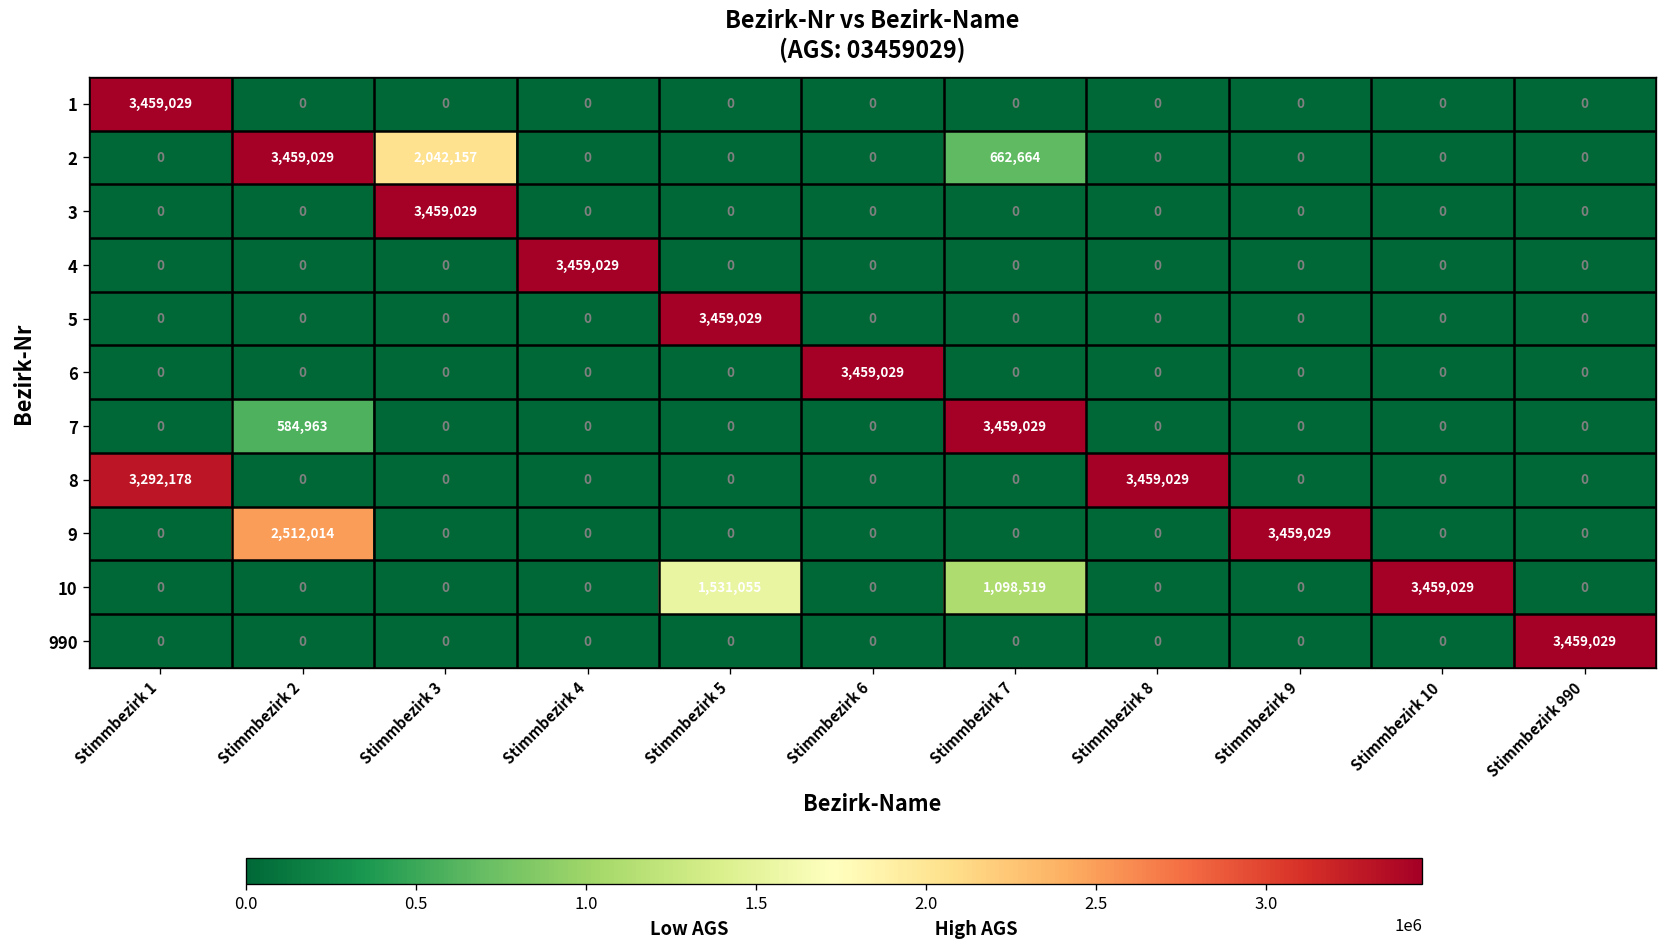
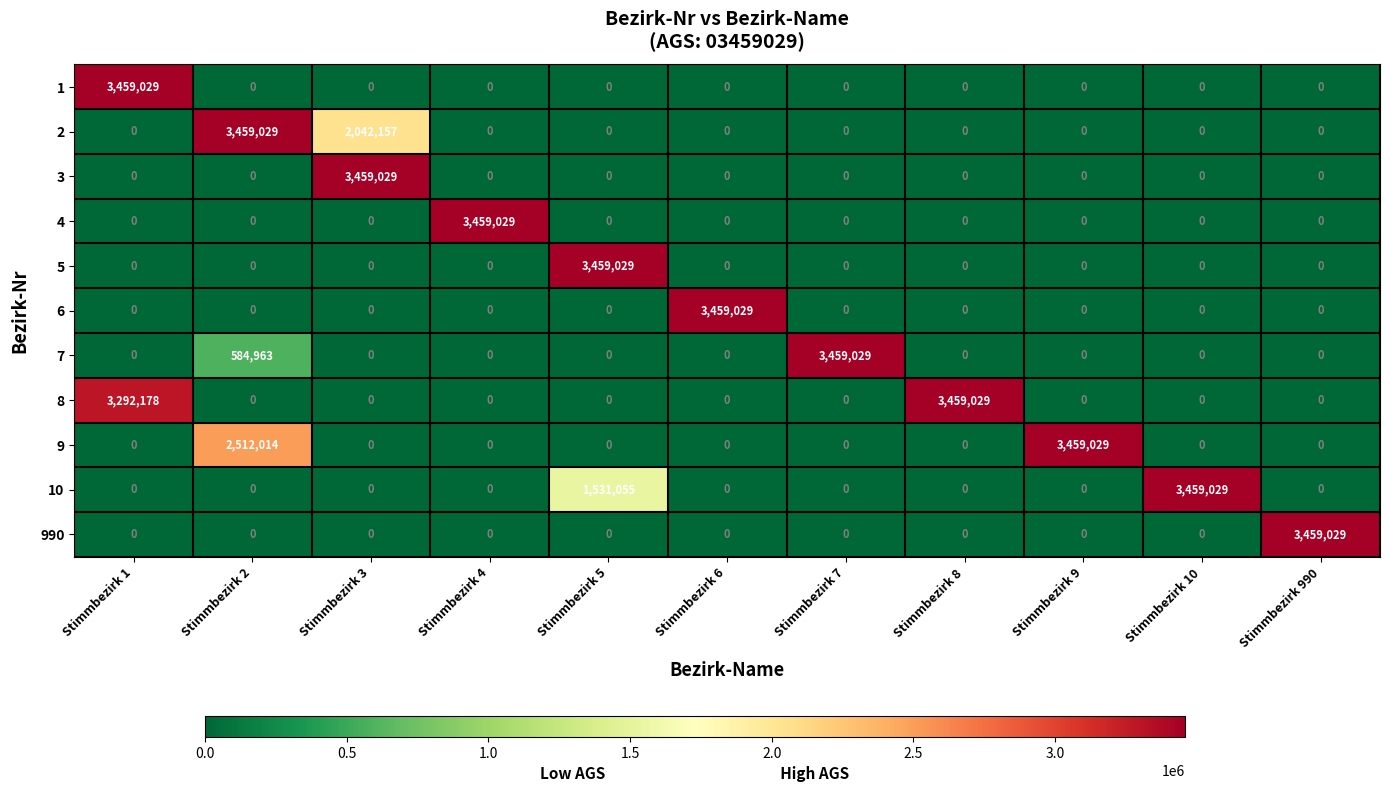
  {
    "1": {
      "Stimmbezirk 1": "3,459,029",
      "Stimmbezirk 2": "0",
      "Stimmbezirk 3": "0",
      "Stimmbezirk 4": "0",
      "Stimmbezirk 5": "0",
      "Stimmbezirk 6": "0",
      "Stimmbezirk 7": "0",
      "Stimmbezirk 8": "0",
      "Stimmbezirk 9": "0",
      "Stimmbezirk 10": "0",
      "Stimmbezirk 990": "0"
    },
    "2": {
      "Stimmbezirk 1": "0",
      "Stimmbezirk 2": "3,459,029",
      "Stimmbezirk 3": "2,042,157",
      "Stimmbezirk 4": "0",
      "Stimmbezirk 5": "0",
      "Stimmbezirk 6": "0",
-     "Stimmbezirk 7": "662,664",
+     "Stimmbezirk 7": "0",
      "Stimmbezirk 8": "0",
      "Stimmbezirk 9": "0",
      "Stimmbezirk 10": "0",
      "Stimmbezirk 990": "0"
    },
    "3": {
      "Stimmbezirk 1": "0",
      "Stimmbezirk 2": "0",
      "Stimmbezirk 3": "3,459,029",
      "Stimmbezirk 4": "0",
      "Stimmbezirk 5": "0",
      "Stimmbezirk 6": "0",
      "Stimmbezirk 7": "0",
      "Stimmbezirk 8": "0",
      "Stimmbezirk 9": "0",
      "Stimmbezirk 10": "0",
      "Stimmbezirk 990": "0"
    },
    "4": {
      "Stimmbezirk 1": "0",
      "Stimmbezirk 2": "0",
      "Stimmbezirk 3": "0",
      "Stimmbezirk 4": "3,459,029",
      "Stimmbezirk 5": "0",
      "Stimmbezirk 6": "0",
      "Stimmbezirk 7": "0",
      "Stimmbezirk 8": "0",
      "Stimmbezirk 9": "0",
      "Stimmbezirk 10": "0",
      "Stimmbezirk 990": "0"
    },
    "5": {
      "Stimmbezirk 1": "0",
      "Stimmbezirk 2": "0",
      "Stimmbezirk 3": "0",
      "Stimmbezirk 4": "0",
      "Stimmbezirk 5": "3,459,029",
      "Stimmbezirk 6": "0",
      "Stimmbezirk 7": "0",
      "Stimmbezirk 8": "0",
      "Stimmbezirk 9": "0",
      "Stimmbezirk 10": "0",
      "Stimmbezirk 990": "0"
    },
    "6": {
      "Stimmbezirk 1": "0",
      "Stimmbezirk 2": "0",
      "Stimmbezirk 3": "0",
      "Stimmbezirk 4": "0",
      "Stimmbezirk 5": "0",
      "Stimmbezirk 6": "3,459,029",
      "Stimmbezirk 7": "0",
      "Stimmbezirk 8": "0",
      "Stimmbezirk 9": "0",
      "Stimmbezirk 10": "0",
      "Stimmbezirk 990": "0"
    },
    "7": {
      "Stimmbezirk 1": "0",
      "Stimmbezirk 2": "584,963",
      "Stimmbezirk 3": "0",
      "Stimmbezirk 4": "0",
      "Stimmbezirk 5": "0",
      "Stimmbezirk 6": "0",
      "Stimmbezirk 7": "3,459,029",
      "Stimmbezirk 8": "0",
      "Stimmbezirk 9": "0",
      "Stimmbezirk 10": "0",
      "Stimmbezirk 990": "0"
    },
    "8": {
      "Stimmbezirk 1": "3,292,178",
      "Stimmbezirk 2": "0",
      "Stimmbezirk 3": "0",
      "Stimmbezirk 4": "0",
      "Stimmbezirk 5": "0",
      "Stimmbezirk 6": "0",
      "Stimmbezirk 7": "0",
      "Stimmbezirk 8": "3,459,029",
      "Stimmbezirk 9": "0",
      "Stimmbezirk 10": "0",
      "Stimmbezirk 990": "0"
    },
    "9": {
      "Stimmbezirk 1": "0",
      "Stimmbezirk 2": "2,512,014",
      "Stimmbezirk 3": "0",
      "Stimmbezirk 4": "0",
      "Stimmbezirk 5": "0",
      "Stimmbezirk 6": "0",
      "Stimmbezirk 7": "0",
      "Stimmbezirk 8": "0",
      "Stimmbezirk 9": "3,459,029",
      "Stimmbezirk 10": "0",
      "Stimmbezirk 990": "0"
    },
    "10": {
      "Stimmbezirk 1": "0",
      "Stimmbezirk 2": "0",
      "Stimmbezirk 3": "0",
      "Stimmbezirk 4": "0",
      "Stimmbezirk 5": "1,531,055",
      "Stimmbezirk 6": "0",
-     "Stimmbezirk 7": "1,098,519",
+     "Stimmbezirk 7": "0",
      "Stimmbezirk 8": "0",
      "Stimmbezirk 9": "0",
      "Stimmbezirk 10": "3,459,029",
      "Stimmbezirk 990": "0"
    },
    "990": {
      "Stimmbezirk 1": "0",
      "Stimmbezirk 2": "0",
      "Stimmbezirk 3": "0",
      "Stimmbezirk 4": "0",
      "Stimmbezirk 5": "0",
      "Stimmbezirk 6": "0",
      "Stimmbezirk 7": "0",
      "Stimmbezirk 8": "0",
      "Stimmbezirk 9": "0",
      "Stimmbezirk 10": "0",
      "Stimmbezirk 990": "3,459,029"
    }
  }
